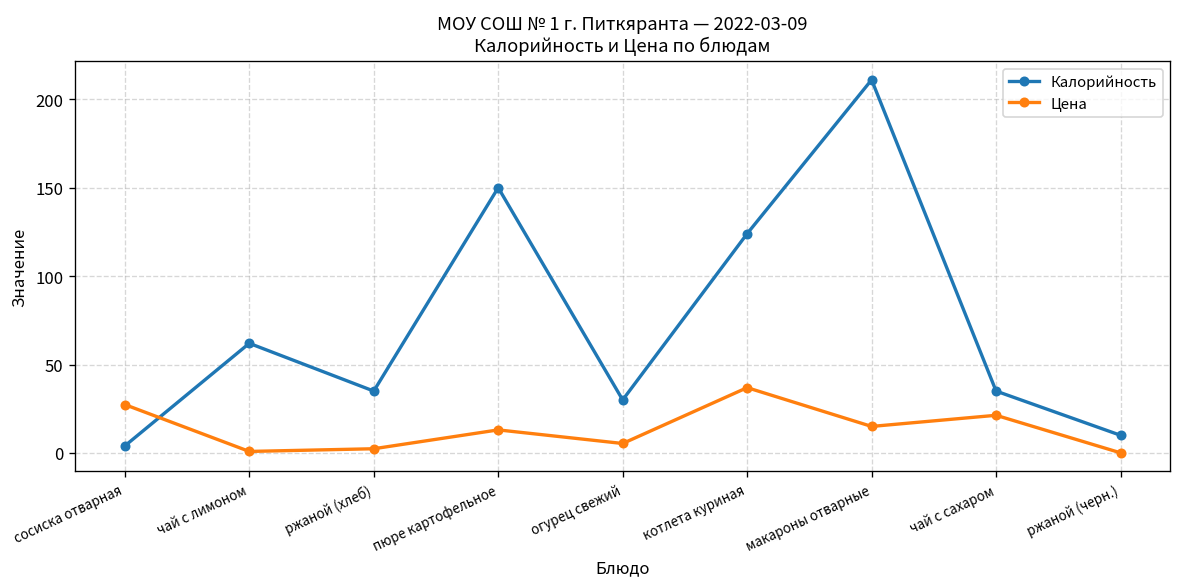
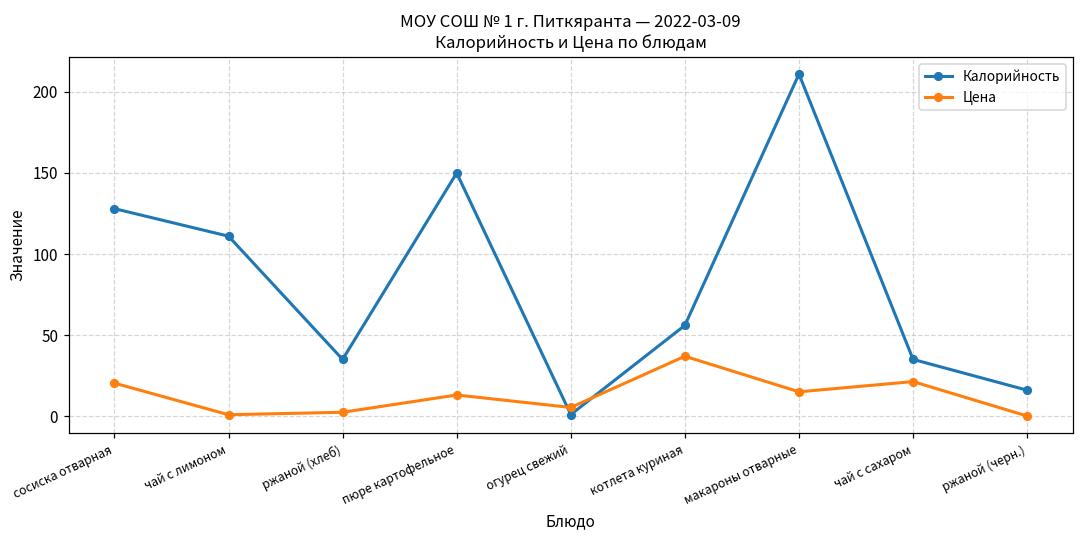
  {
    "Калорийность": {
-     "сосиска отварная": 4,
-     "чай с лимоном": 62,
+     "сосиска отварная": 128,
+     "чай с лимоном": 111,
      "ржаной (хлеб)": 35,
      "пюре картофельное": 150,
-     "огурец свежий": 30,
-     "котлета куриная": 124,
+     "огурец свежий": 1,
+     "котлета куриная": 56,
      "макароны отварные": 211,
      "чай с сахаром": 35,
-     "ржаной (черн.)": 10
+     "ржаной (черн.)": 16
    },
    "Цена": {
-     "сосиска отварная": 27,
+     "сосиска отварная": 20,
      "чай с лимоном": 1,
      "ржаной (хлеб)": 2,
      "пюре картофельное": 13,
      "огурец свежий": 5,
      "котлета куриная": 37,
      "макароны отварные": 15,
      "чай с сахаром": 21,
      "ржаной (черн.)": 0
    }
  }
